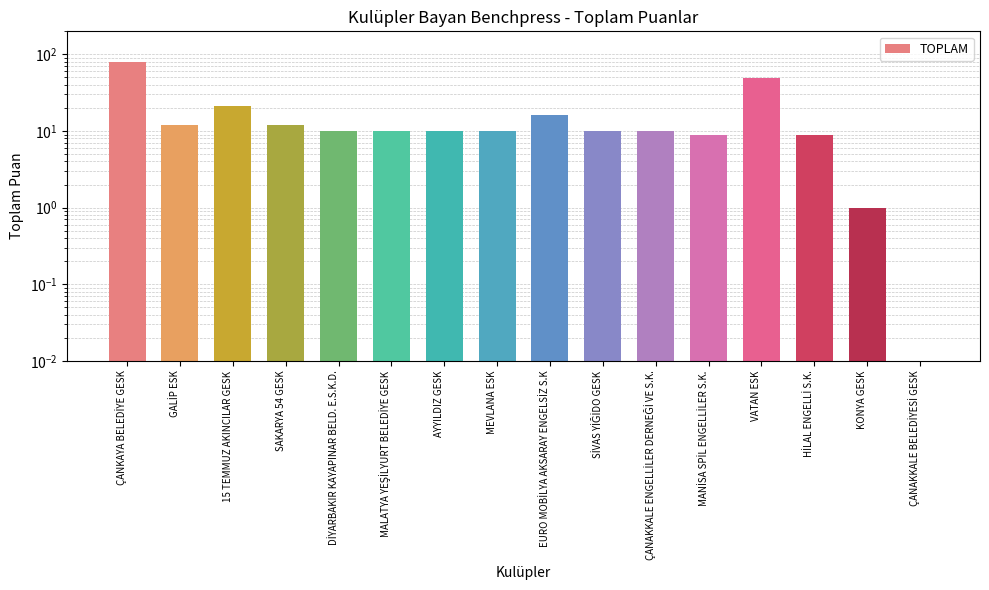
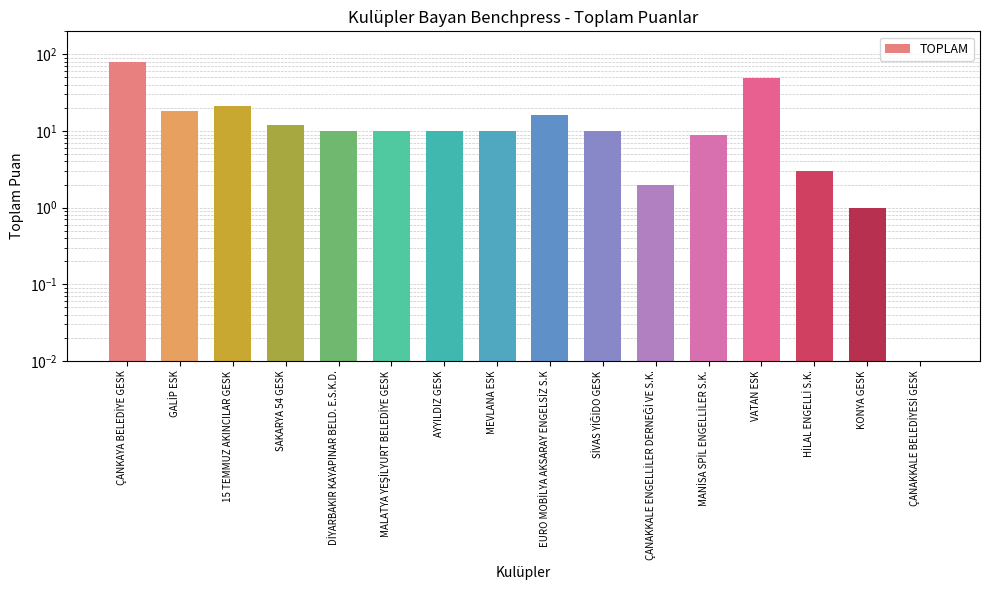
  {
    "ÇANKAYA BELEDİYE GESK": 80,
-   "GALİP ESK": 12,
+   "GALİP ESK": 18,
    "15 TEMMUZ AKINCILAR GESK": 21,
    "SAKARYA 54 GESK": 12,
    "DİYARBAKIR KAYAPINAR BELD. E.S.K.D.": 10,
    "MALATYA YEŞİLYURT BELEDİYE GESK": 10,
    "AYYILDIZ GESK": 10,
    "MEVLANA ESK": 10,
    "EURO MOBİLYA AKSARAY ENGELSİZ S.K": 16,
    "SİVAS YİĞİDO GESK": 10,
-   "ÇANAKKALE ENGELLİLER DERNEĞİ VE S.K.": 10,
+   "ÇANAKKALE ENGELLİLER DERNEĞİ VE S.K.": 2,
    "MANİSA SPİL ENGELLİLER S.K.": 9,
    "VATAN ESK": 50,
-   "HİLAL ENGELLİ S.K.": 9,
+   "HİLAL ENGELLİ S.K.": 3,
    "KONYA GESK": 1,
    "ÇANAKKALE BELEDİYESİ GESK": 0.010
  }
